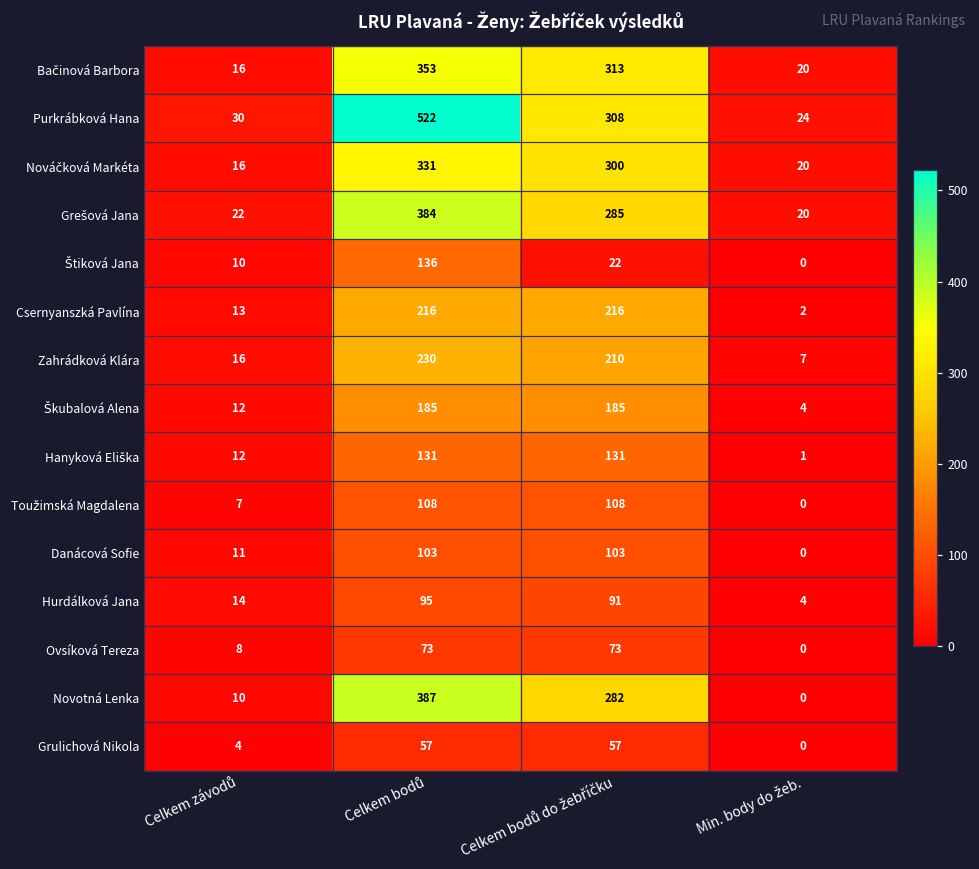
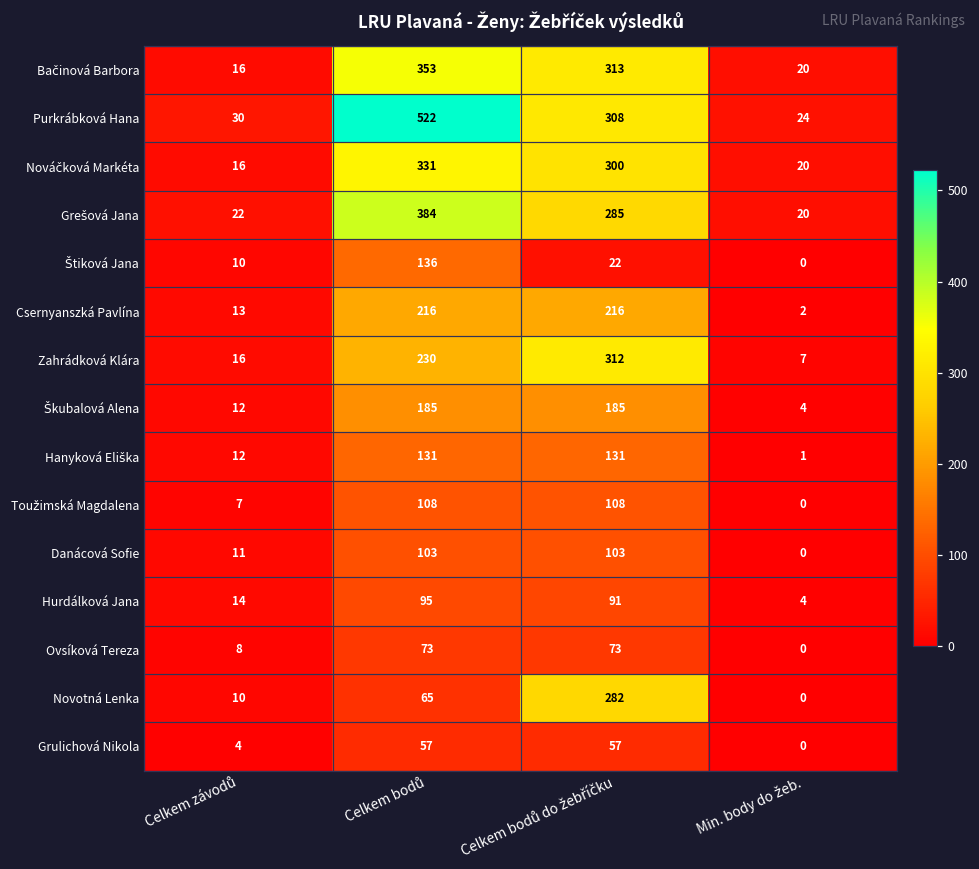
  {
    "Bačinová Barbora": {
      "Celkem závodů": 16,
      "Celkem bodů": 353,
      "Celkem bodů do žebříčku": 313,
      "Min. body do žeb.": 20
    },
    "Purkrábková Hana": {
      "Celkem závodů": 30,
      "Celkem bodů": 522,
      "Celkem bodů do žebříčku": 308,
      "Min. body do žeb.": 24
    },
    "Nováčková Markéta": {
      "Celkem závodů": 16,
      "Celkem bodů": 331,
      "Celkem bodů do žebříčku": 300,
      "Min. body do žeb.": 20
    },
    "Grešová Jana": {
      "Celkem závodů": 22,
      "Celkem bodů": 384,
      "Celkem bodů do žebříčku": 285,
      "Min. body do žeb.": 20
    },
    "Štiková Jana": {
      "Celkem závodů": 10,
      "Celkem bodů": 136,
      "Celkem bodů do žebříčku": 22,
      "Min. body do žeb.": 0
    },
    "Csernyanszká Pavlína": {
      "Celkem závodů": 13,
      "Celkem bodů": 216,
      "Celkem bodů do žebříčku": 216,
      "Min. body do žeb.": 2
    },
    "Zahrádková Klára": {
      "Celkem závodů": 16,
      "Celkem bodů": 230,
-     "Celkem bodů do žebříčku": 210,
+     "Celkem bodů do žebříčku": 312,
      "Min. body do žeb.": 7
    },
    "Škubalová Alena": {
      "Celkem závodů": 12,
      "Celkem bodů": 185,
      "Celkem bodů do žebříčku": 185,
      "Min. body do žeb.": 4
    },
    "Hanyková Eliška": {
      "Celkem závodů": 12,
      "Celkem bodů": 131,
      "Celkem bodů do žebříčku": 131,
      "Min. body do žeb.": 1
    },
    "Toužimská Magdalena": {
      "Celkem závodů": 7,
      "Celkem bodů": 108,
      "Celkem bodů do žebříčku": 108,
      "Min. body do žeb.": 0
    },
    "Danácová Sofie": {
      "Celkem závodů": 11,
      "Celkem bodů": 103,
      "Celkem bodů do žebříčku": 103,
      "Min. body do žeb.": 0
    },
    "Hurdálková Jana": {
      "Celkem závodů": 14,
      "Celkem bodů": 95,
      "Celkem bodů do žebříčku": 91,
      "Min. body do žeb.": 4
    },
    "Ovsíková Tereza": {
      "Celkem závodů": 8,
      "Celkem bodů": 73,
      "Celkem bodů do žebříčku": 73,
      "Min. body do žeb.": 0
    },
    "Novotná Lenka": {
      "Celkem závodů": 10,
-     "Celkem bodů": 387,
+     "Celkem bodů": 65,
      "Celkem bodů do žebříčku": 282,
      "Min. body do žeb.": 0
    },
    "Grulichová Nikola": {
      "Celkem závodů": 4,
      "Celkem bodů": 57,
      "Celkem bodů do žebříčku": 57,
      "Min. body do žeb.": 0
    }
  }
